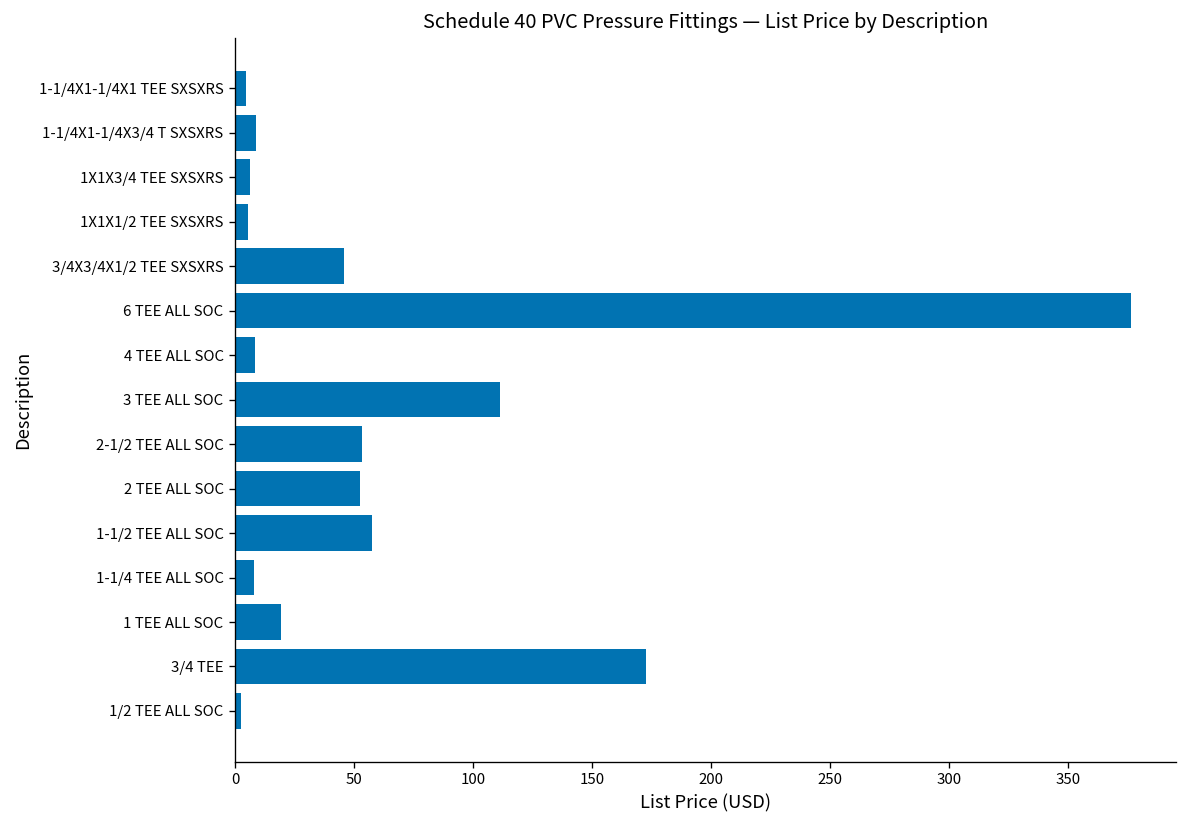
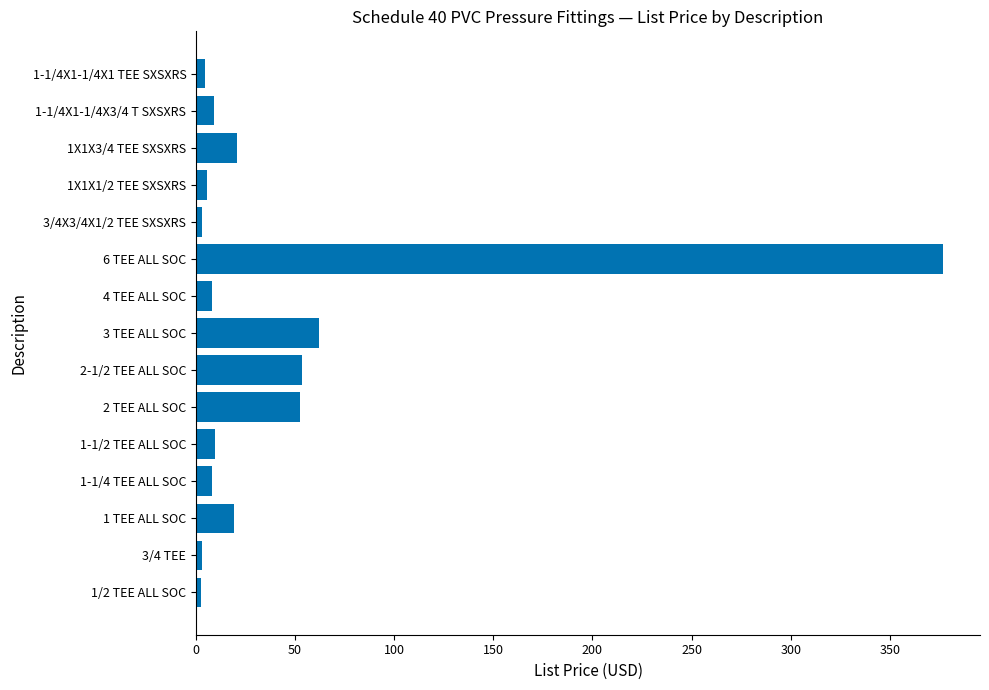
  {
    "1-1/4X1-1/4X1 TEE SXSXRS": 4,
    "1-1/4X1-1/4X3/4 T SXSXRS": 9,
-   "1X1X3/4 TEE SXSXRS": 6,
+   "1X1X3/4 TEE SXSXRS": 21,
    "1X1X1/2 TEE SXSXRS": 6,
-   "3/4X3/4X1/2 TEE SXSXRS": 46,
+   "3/4X3/4X1/2 TEE SXSXRS": 3,
    "6 TEE ALL SOC": 377,
    "4 TEE ALL SOC": 8,
-   "3 TEE ALL SOC": 111,
+   "3 TEE ALL SOC": 62,
    "2-1/2 TEE ALL SOC": 53,
    "2 TEE ALL SOC": 53,
-   "1-1/2 TEE ALL SOC": 57,
+   "1-1/2 TEE ALL SOC": 10,
    "1-1/4 TEE ALL SOC": 8,
    "1 TEE ALL SOC": 19,
-   "3/4 TEE": 173,
+   "3/4 TEE": 3,
    "1/2 TEE ALL SOC": 2
  }
